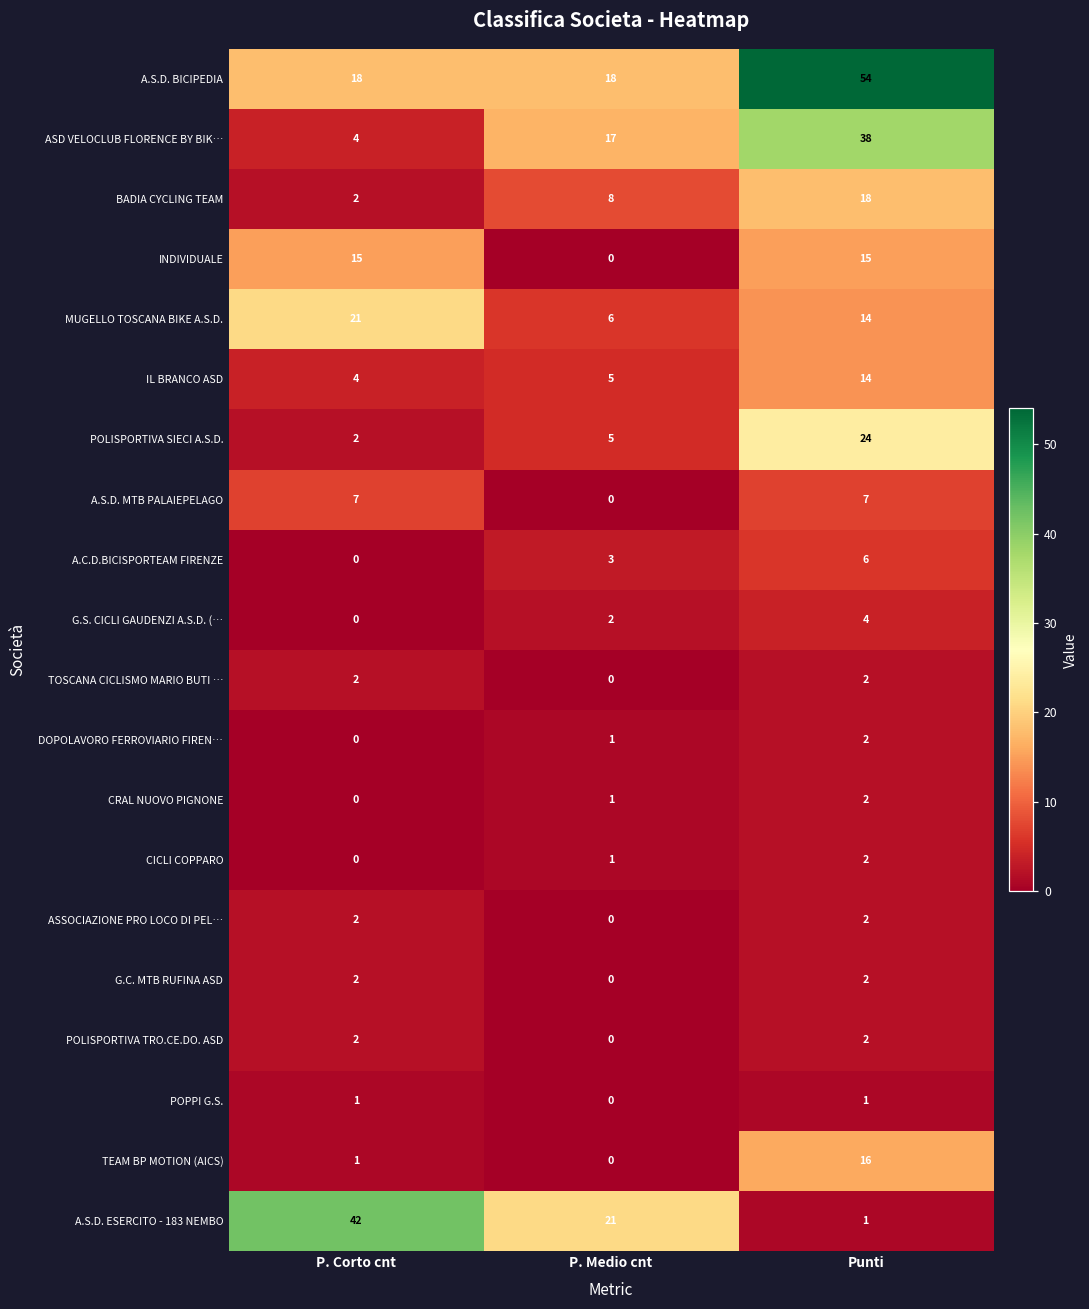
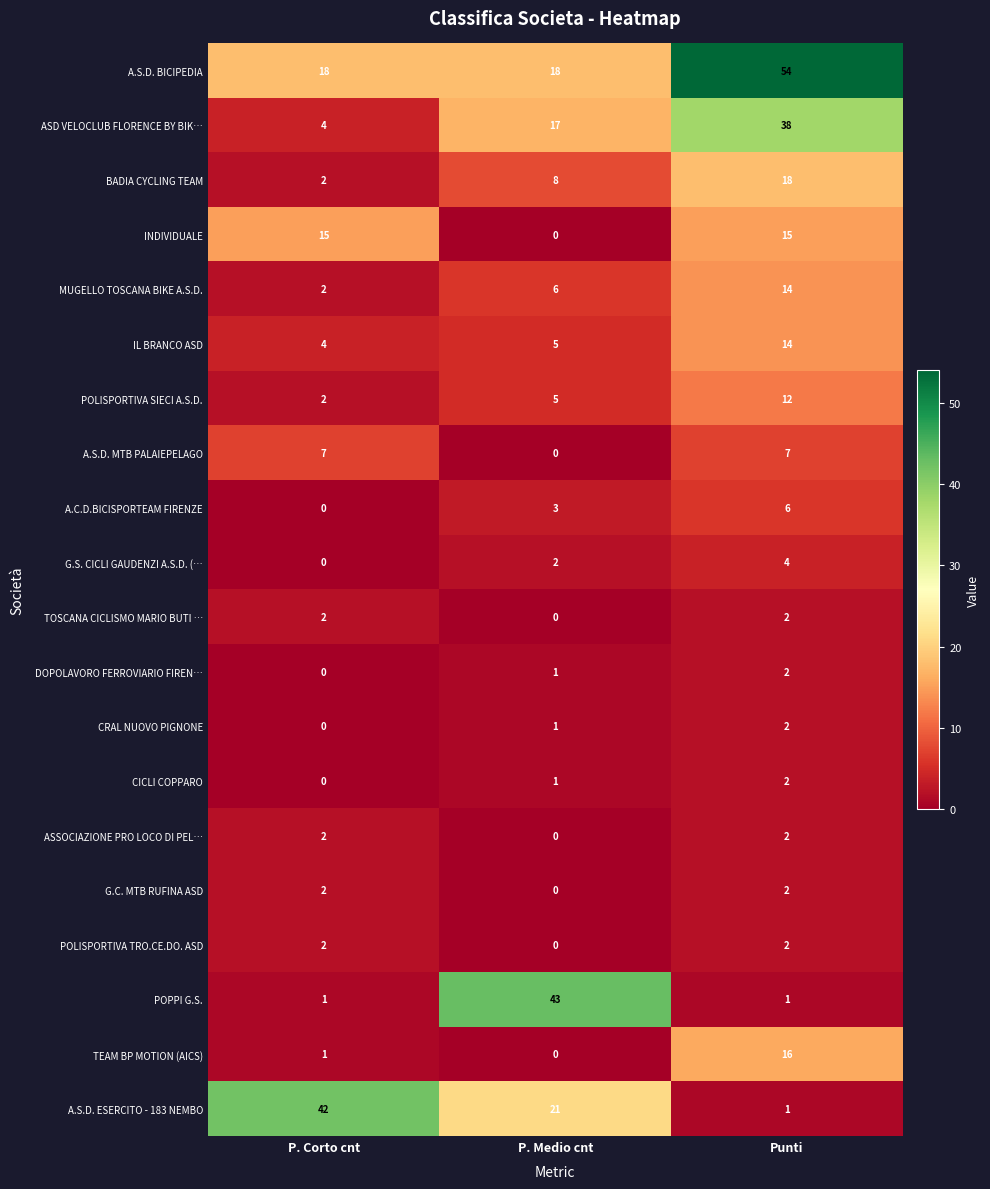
  {
    "A.S.D. BICIPEDIA": {
      "P. Corto cnt": 18,
      "P. Medio cnt": 18,
      "Punti": 54
    },
    "ASD VELOCLUB FLORENCE BY BIK…": {
      "P. Corto cnt": 4,
      "P. Medio cnt": 17,
      "Punti": 38
    },
    "BADIA CYCLING TEAM": {
      "P. Corto cnt": 2,
      "P. Medio cnt": 8,
      "Punti": 18
    },
    "INDIVIDUALE": {
      "P. Corto cnt": 15,
      "P. Medio cnt": 0,
      "Punti": 15
    },
    "MUGELLO TOSCANA BIKE A.S.D.": {
-     "P. Corto cnt": 21,
+     "P. Corto cnt": 2,
      "P. Medio cnt": 6,
      "Punti": 14
    },
    "IL BRANCO ASD": {
      "P. Corto cnt": 4,
      "P. Medio cnt": 5,
      "Punti": 14
    },
    "POLISPORTIVA SIECI A.S.D.": {
      "P. Corto cnt": 2,
      "P. Medio cnt": 5,
-     "Punti": 24
+     "Punti": 12
    },
    "A.S.D. MTB PALAIEPELAGO": {
      "P. Corto cnt": 7,
      "P. Medio cnt": 0,
      "Punti": 7
    },
    "A.C.D.BICISPORTEAM FIRENZE": {
      "P. Corto cnt": 0,
      "P. Medio cnt": 3,
      "Punti": 6
    },
    "G.S. CICLI GAUDENZI A.S.D. (…": {
      "P. Corto cnt": 0,
      "P. Medio cnt": 2,
      "Punti": 4
    },
    "TOSCANA CICLISMO MARIO BUTI …": {
      "P. Corto cnt": 2,
      "P. Medio cnt": 0,
      "Punti": 2
    },
    "DOPOLAVORO FERROVIARIO FIREN…": {
      "P. Corto cnt": 0,
      "P. Medio cnt": 1,
      "Punti": 2
    },
    "CRAL NUOVO PIGNONE": {
      "P. Corto cnt": 0,
      "P. Medio cnt": 1,
      "Punti": 2
    },
    "CICLI COPPARO": {
      "P. Corto cnt": 0,
      "P. Medio cnt": 1,
      "Punti": 2
    },
    "ASSOCIAZIONE PRO LOCO DI PEL…": {
      "P. Corto cnt": 2,
      "P. Medio cnt": 0,
      "Punti": 2
    },
    "G.C. MTB RUFINA ASD": {
      "P. Corto cnt": 2,
      "P. Medio cnt": 0,
      "Punti": 2
    },
    "POLISPORTIVA TRO.CE.DO. ASD": {
      "P. Corto cnt": 2,
      "P. Medio cnt": 0,
      "Punti": 2
    },
    "POPPI G.S.": {
      "P. Corto cnt": 1,
-     "P. Medio cnt": 0,
+     "P. Medio cnt": 43,
      "Punti": 1
    },
    "TEAM BP MOTION (AICS)": {
      "P. Corto cnt": 1,
      "P. Medio cnt": 0,
      "Punti": 16
    },
    "A.S.D. ESERCITO - 183 NEMBO": {
      "P. Corto cnt": 42,
      "P. Medio cnt": 21,
      "Punti": 1
    }
  }
